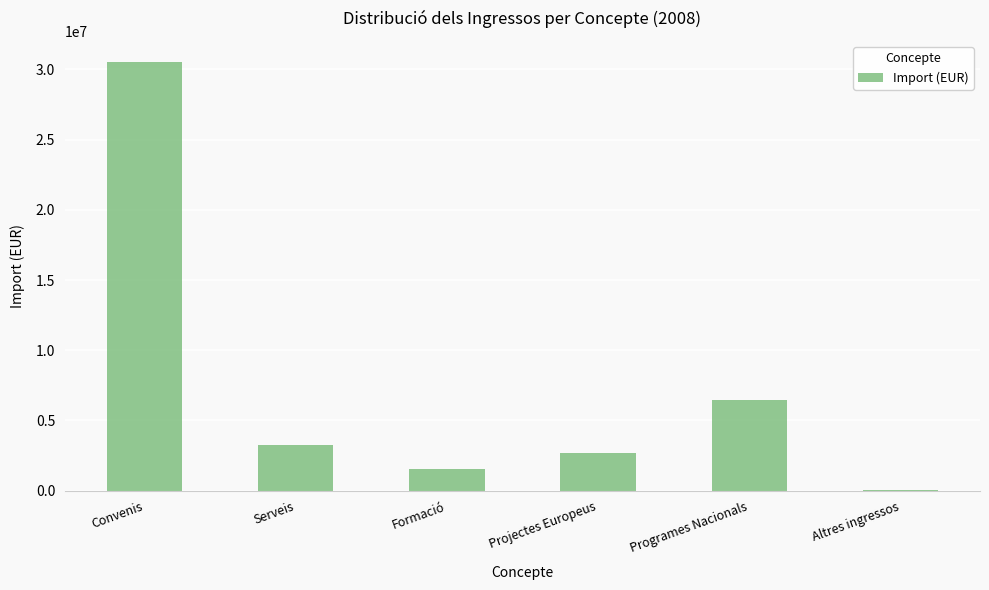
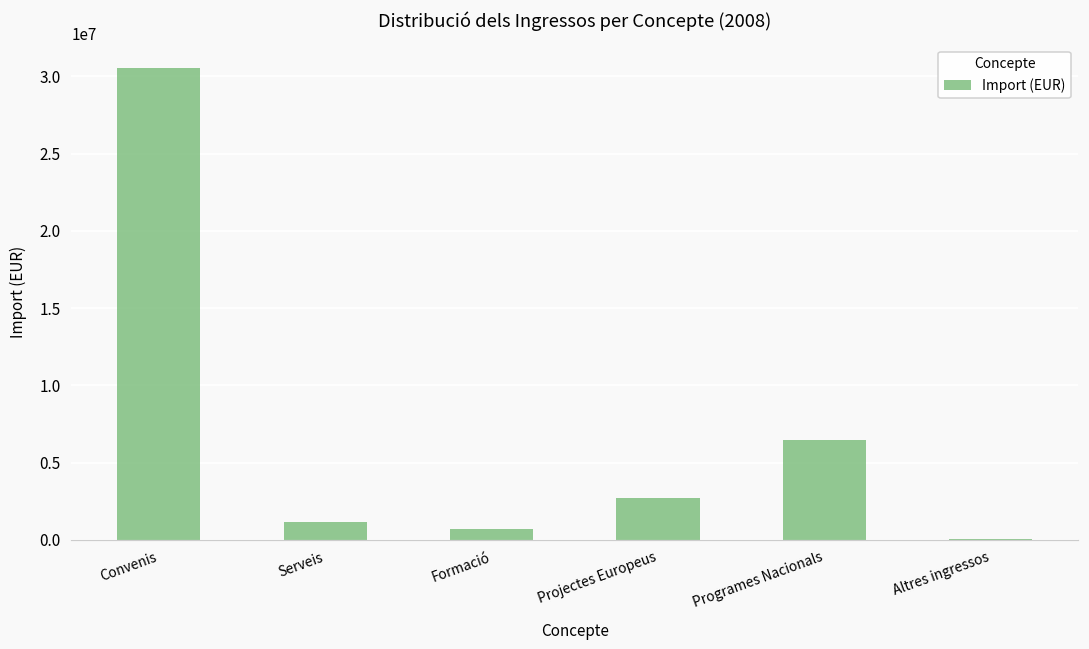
  {
    "Convenis": 30500000,
-   "Serveis": 3300000,
-   "Formació": 1500000,
+   "Serveis": 1200000,
+   "Formació": 700000,
    "Projectes Europeus": 2700000,
    "Programes Nacionals": 6500000
  }
